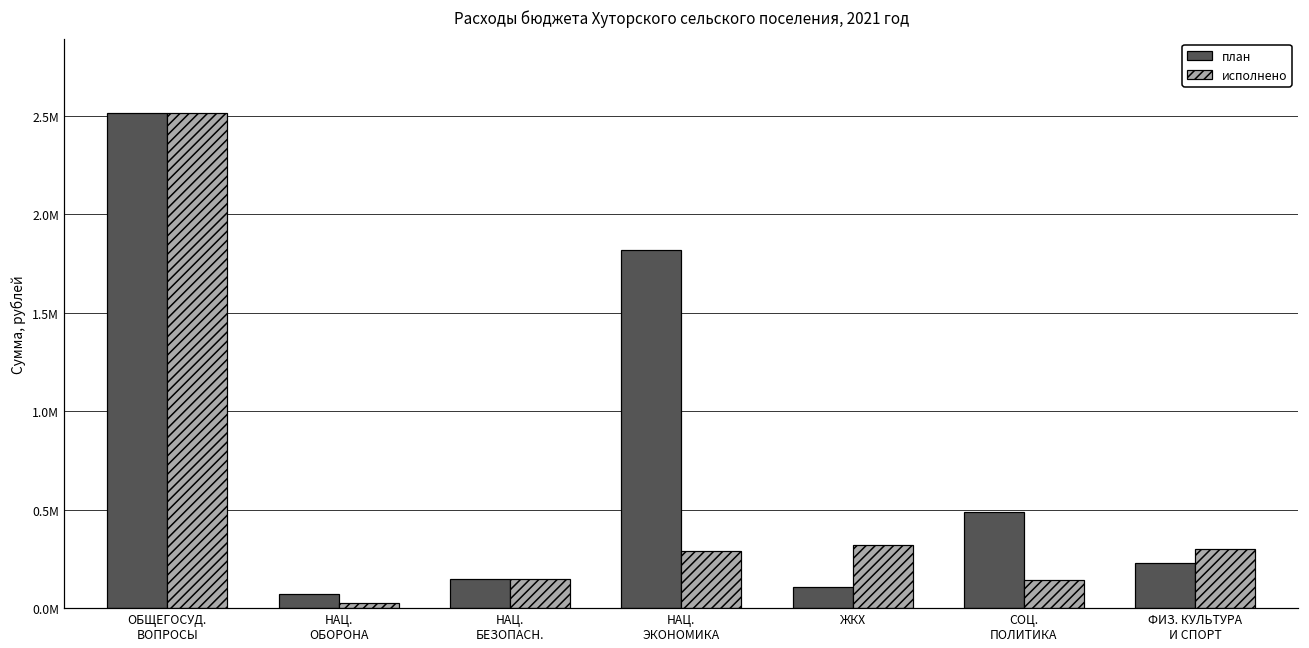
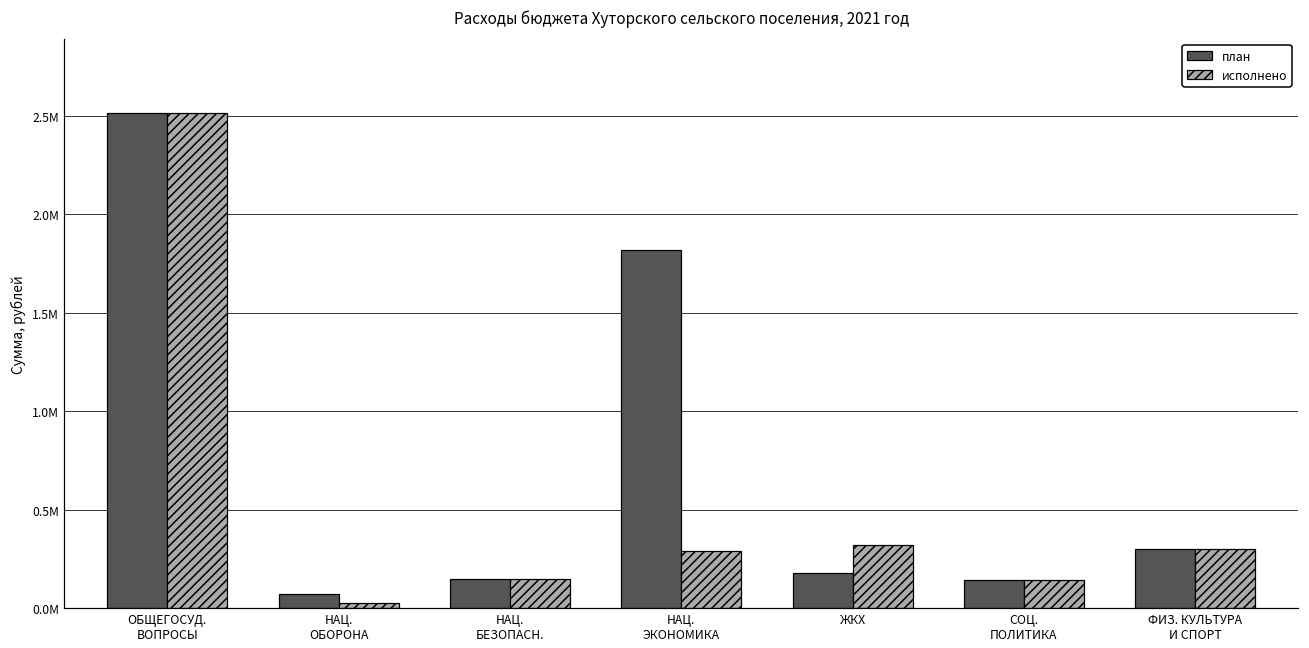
  {
    "план": {
      "ОБЩЕГОСУД. ВОПРОСЫ": 2520000,
      "НАЦ. ОБОРОНА": 70000,
      "НАЦ. БЕЗОПАСН.": 150000,
      "НАЦ. ЭКОНОМИКА": 1820000,
-     "ЖКХ": 110000,
-     "СОЦ. ПОЛИТИКА": 490000,
-     "ФИЗ. КУЛЬТУРА И СПОРТ": 230000
+     "ЖКХ": 180000,
+     "СОЦ. ПОЛИТИКА": 140000,
+     "ФИЗ. КУЛЬТУРА И СПОРТ": 300000
    },
    "исполнено": {
      "ОБЩЕГОСУД. ВОПРОСЫ": 2520000,
      "НАЦ. ОБОРОНА": 20000,
      "НАЦ. БЕЗОПАСН.": 150000,
      "НАЦ. ЭКОНОМИКА": 290000,
      "ЖКХ": 320000,
      "СОЦ. ПОЛИТИКА": 140000,
      "ФИЗ. КУЛЬТУРА И СПОРТ": 300000
    }
  }
